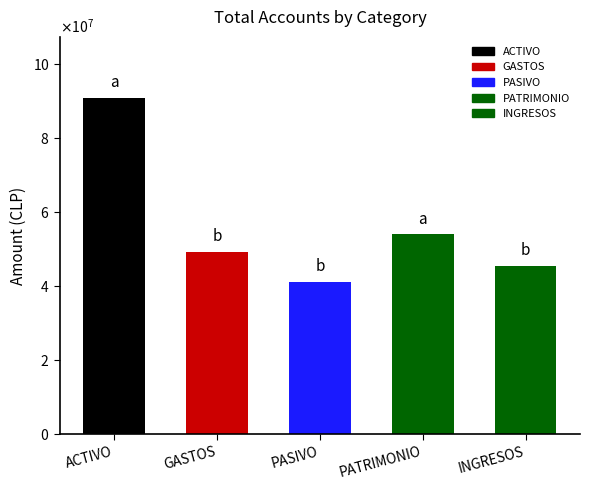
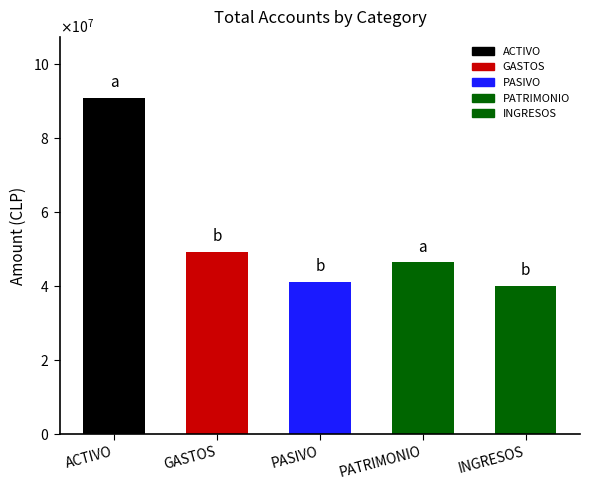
  {
    "ACTIVO": 91000000,
    "GASTOS": 49000000,
    "PASIVO": 41000000,
-   "PATRIMONIO": 54000000,
-   "INGRESOS": 46000000
+   "PATRIMONIO": 46000000,
+   "INGRESOS": 40000000
  }
